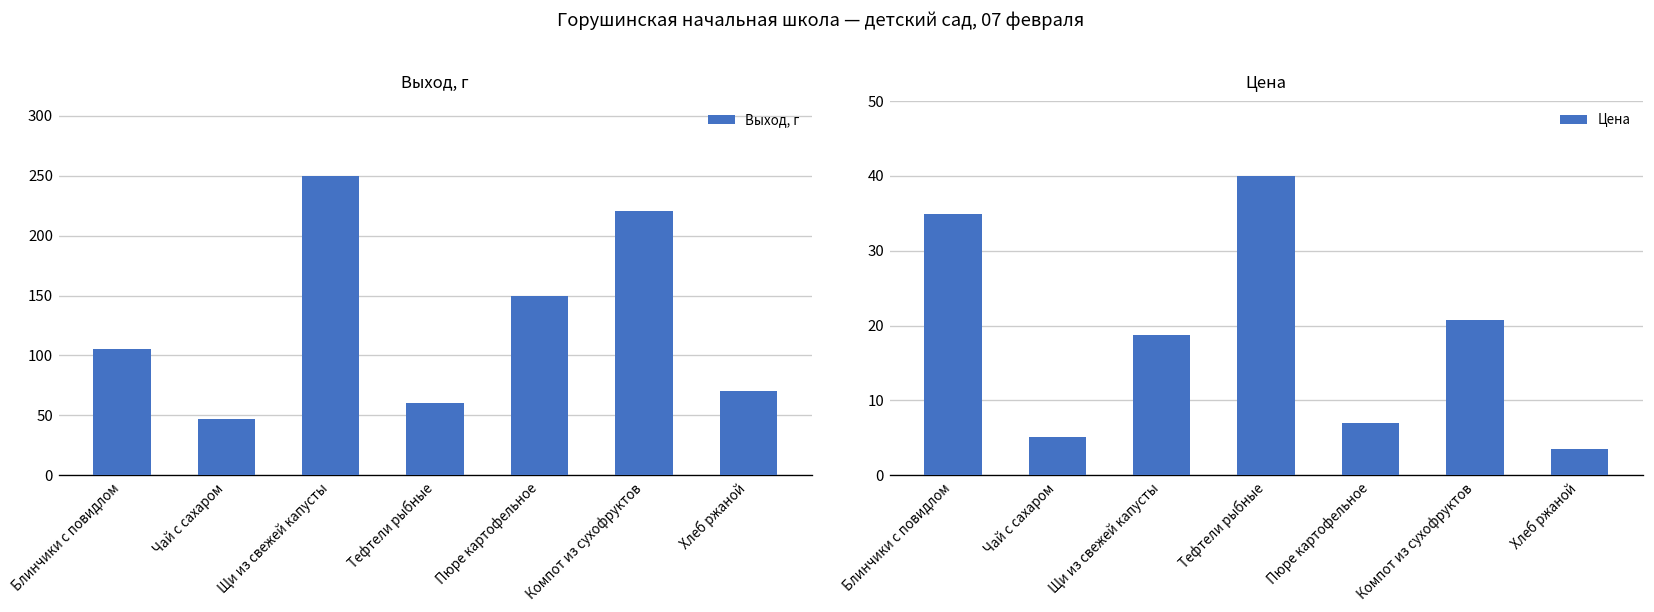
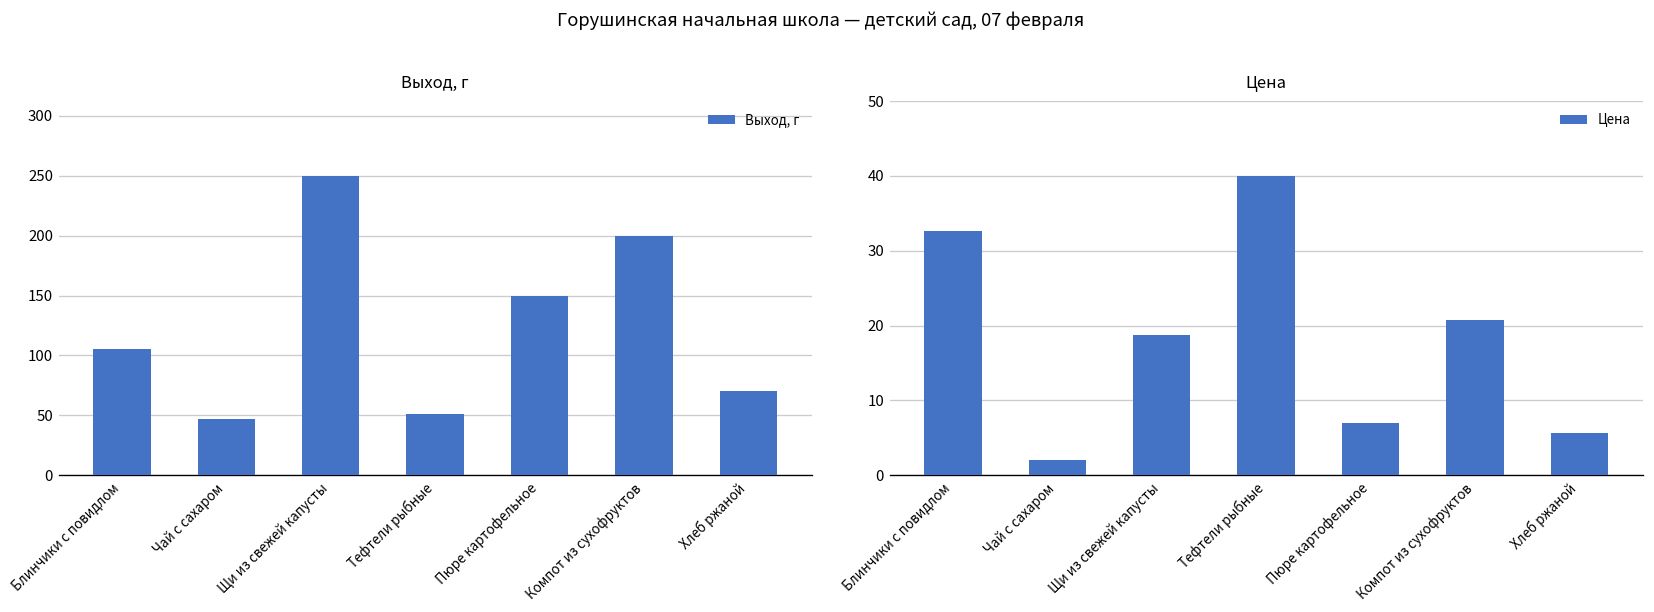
  {
    "Выход, г": {
      "Блинчики с повидлом": 110,
      "Чай с сахаром": 50,
      "Щи из свежей капусты": 250,
-     "Тефтели рыбные": 60,
+     "Тефтели рыбные": 50,
      "Пюре картофельное": 150,
-     "Компот из сухофруктов": 220,
+     "Компот из сухофруктов": 200,
      "Хлеб ржаной": 70
    },
    "Цена": {
-     "Блинчики с повидлом": 35,
-     "Чай с сахаром": 5,
+     "Блинчики с повидлом": 33,
+     "Чай с сахаром": 2,
      "Щи из свежей капусты": 19,
      "Тефтели рыбные": 40,
      "Пюре картофельное": 7,
      "Компот из сухофруктов": 21,
-     "Хлеб ржаной": 4
+     "Хлеб ржаной": 6
    }
  }
